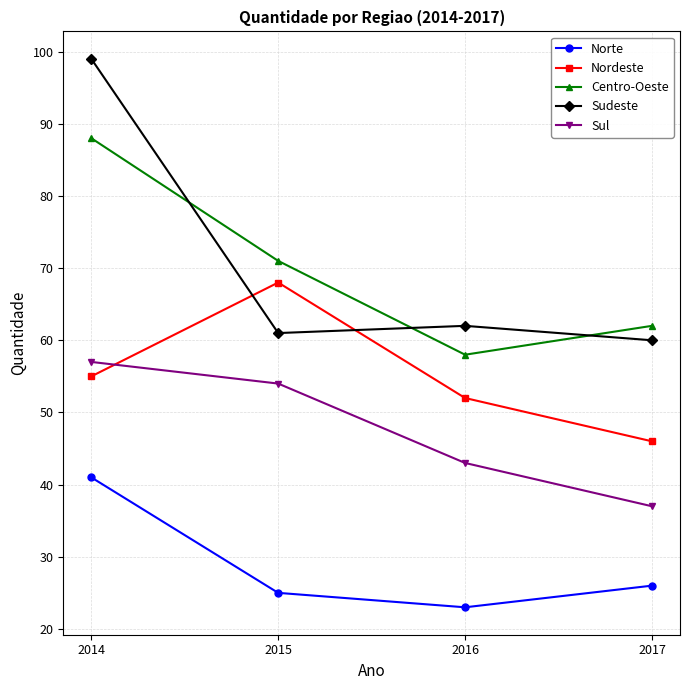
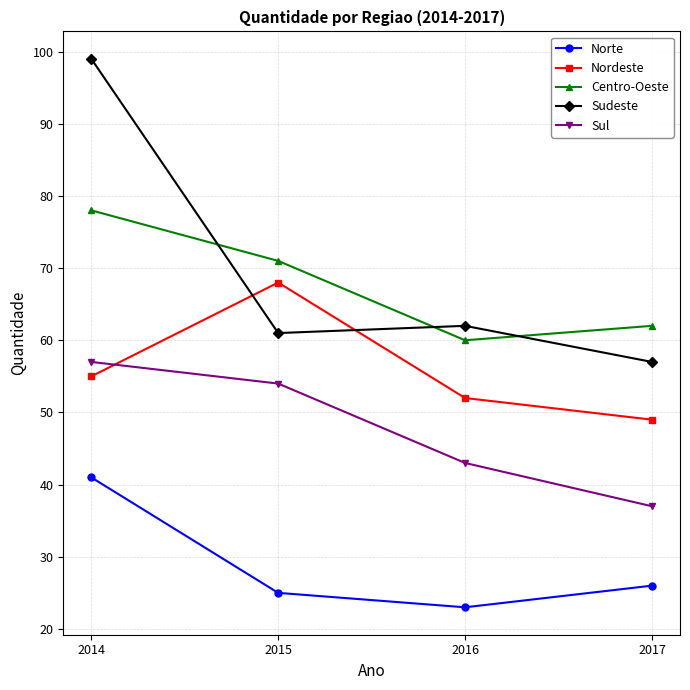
  {
    "Norte": {
      "2014": 41,
      "2015": 25,
      "2016": 23,
      "2017": 26
    },
    "Nordeste": {
      "2014": 55,
      "2015": 68,
      "2016": 52,
-     "2017": 46
+     "2017": 49
    },
    "Centro-Oeste": {
-     "2014": 88,
+     "2014": 78,
      "2015": 71,
-     "2016": 58,
+     "2016": 60,
      "2017": 62
    },
    "Sudeste": {
      "2014": 99,
      "2015": 61,
      "2016": 62,
-     "2017": 60
+     "2017": 57
    },
    "Sul": {
      "2014": 57,
      "2015": 54,
      "2016": 43,
      "2017": 37
    }
  }
